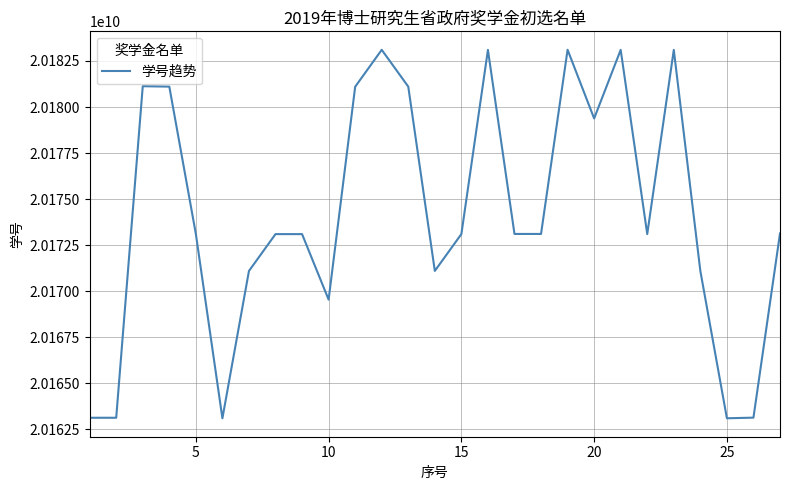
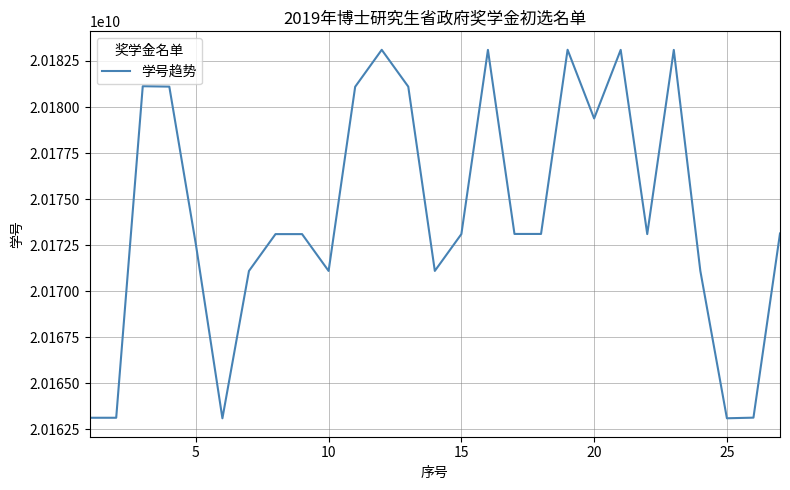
  {
-   "5": 20173100000,
-   "10": 20169500000,
+   "5": 20172500000,
+   "10": 20171100000,
    "15": 20173100000,
    "20": 20179400000,
    "25": 20163100000
  }
